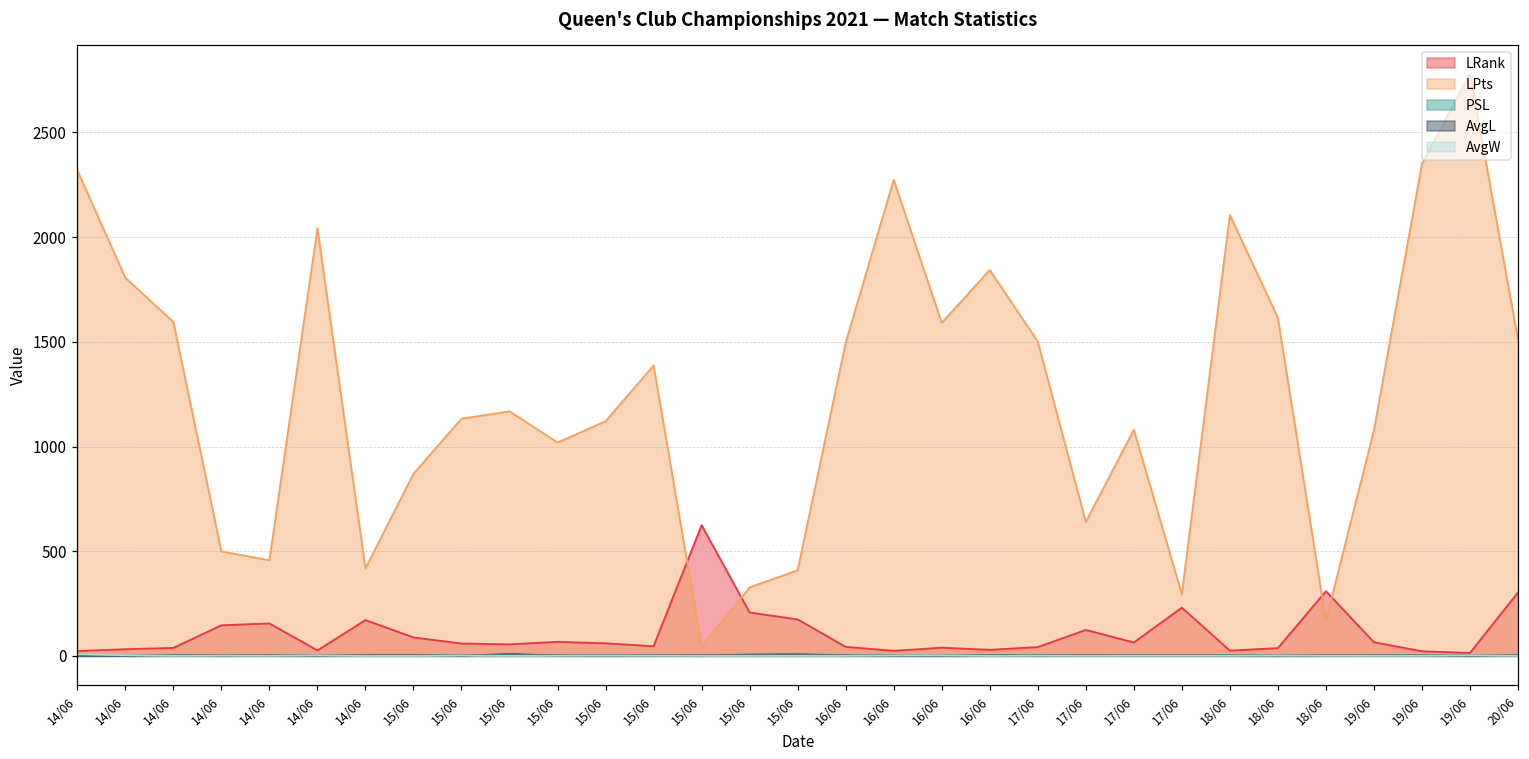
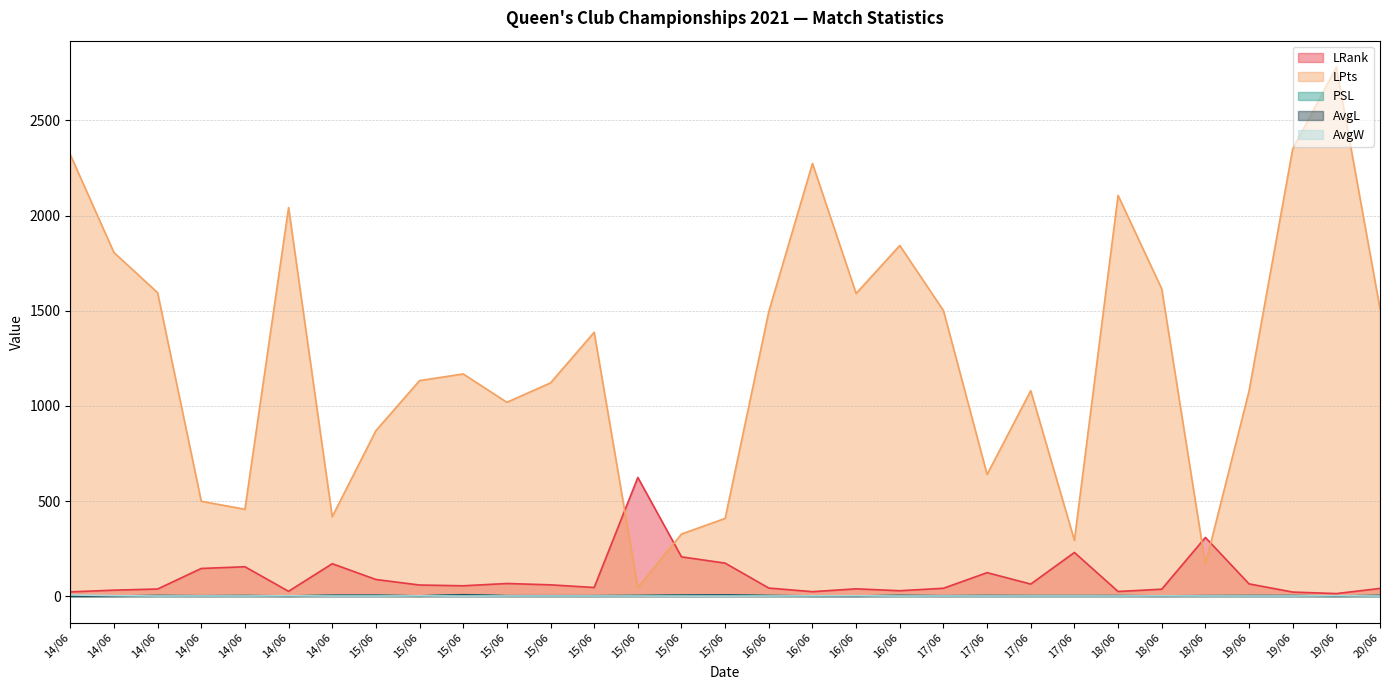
  {
    "LRank": {
-     "20/06": 300
+     "20/06": 40
    },
    "LPts": {
      "20/06": 1510
    }
  }
